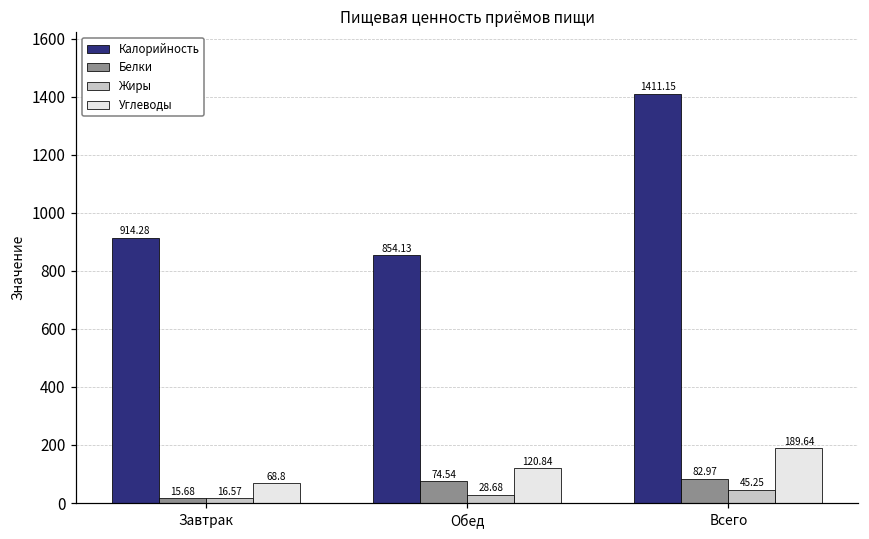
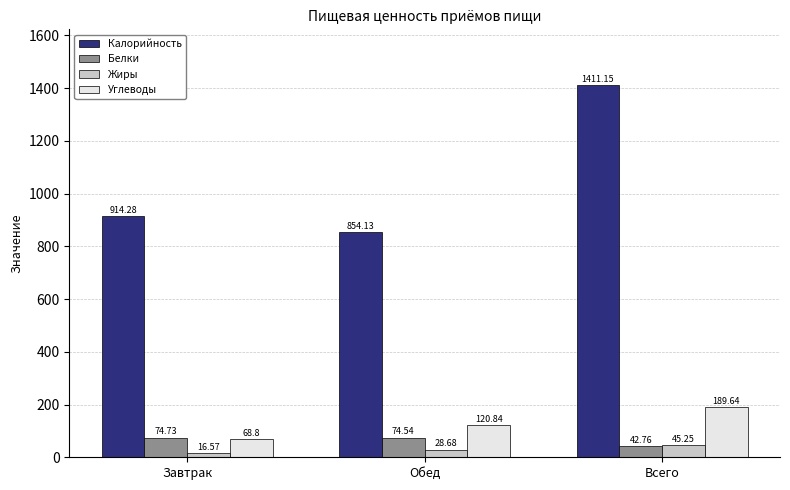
  {
    "Калорийность": {
      "Завтрак": 914.28,
      "Обед": 854.13,
      "Всего": 1411.15
    },
    "Белки": {
-     "Завтрак": 15.68,
+     "Завтрак": 74.73,
      "Обед": 74.54,
-     "Всего": 82.97
+     "Всего": 42.76
    }
  }
